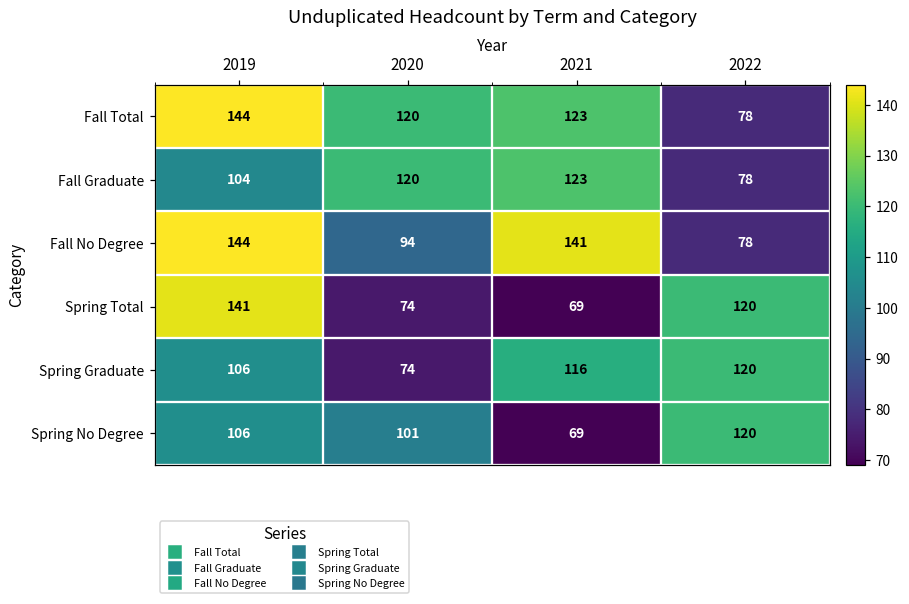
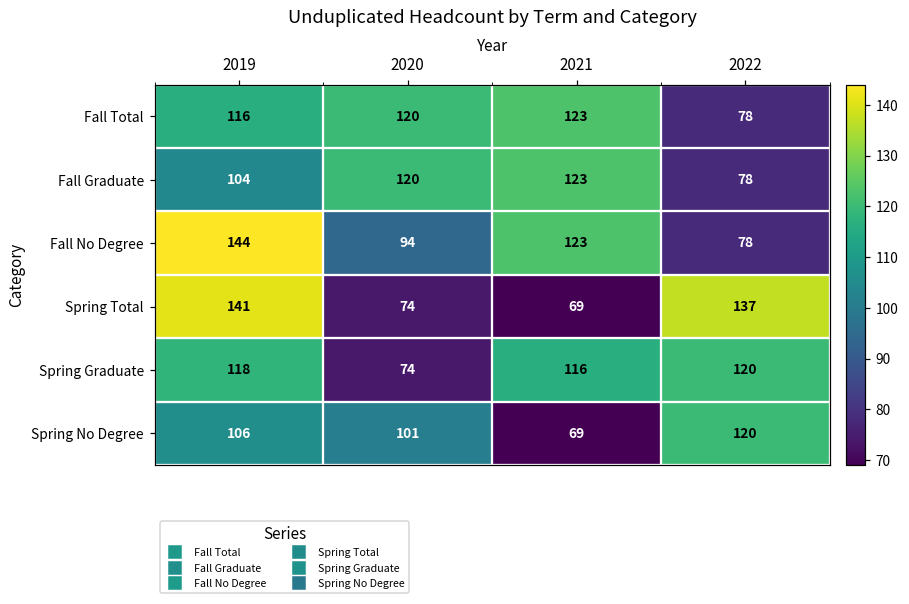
  {
    "Fall Total": {
-     "2019": 144,
+     "2019": 116,
      "2020": 120,
      "2021": 123,
      "2022": 78
    },
    "Fall Graduate": {
      "2019": 104,
      "2020": 120,
      "2021": 123,
      "2022": 78
    },
    "Fall No Degree": {
      "2019": 144,
      "2020": 94,
-     "2021": 141,
+     "2021": 123,
      "2022": 78
    },
    "Spring Total": {
      "2019": 141,
      "2020": 74,
      "2021": 69,
-     "2022": 120
+     "2022": 137
    },
    "Spring Graduate": {
-     "2019": 106,
+     "2019": 118,
      "2020": 74,
      "2021": 116,
      "2022": 120
    },
    "Spring No Degree": {
      "2019": 106,
      "2020": 101,
      "2021": 69,
      "2022": 120
    }
  }
